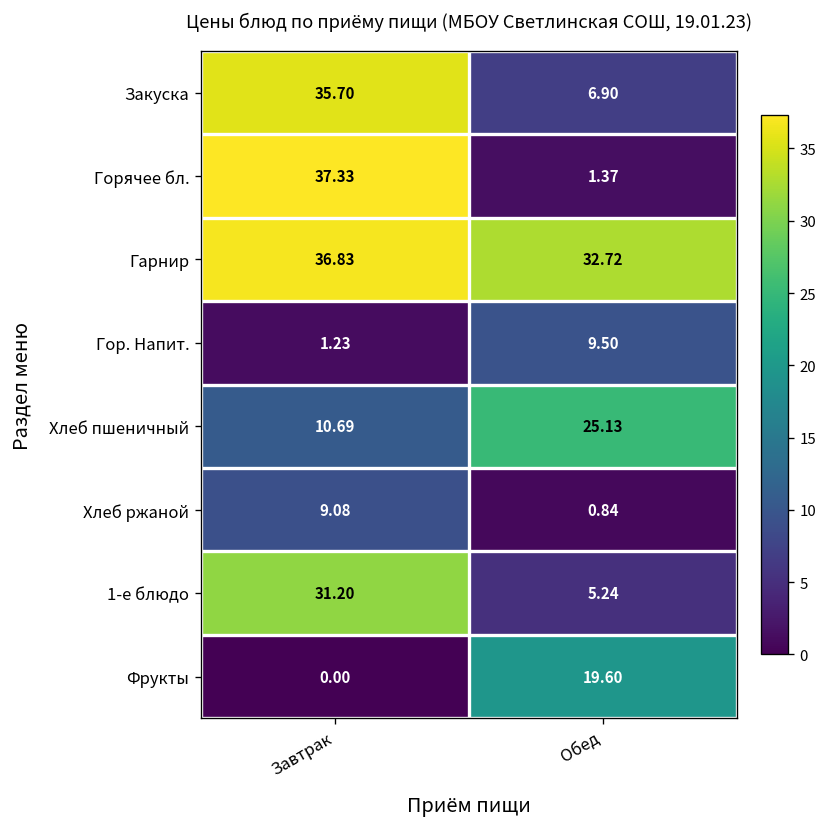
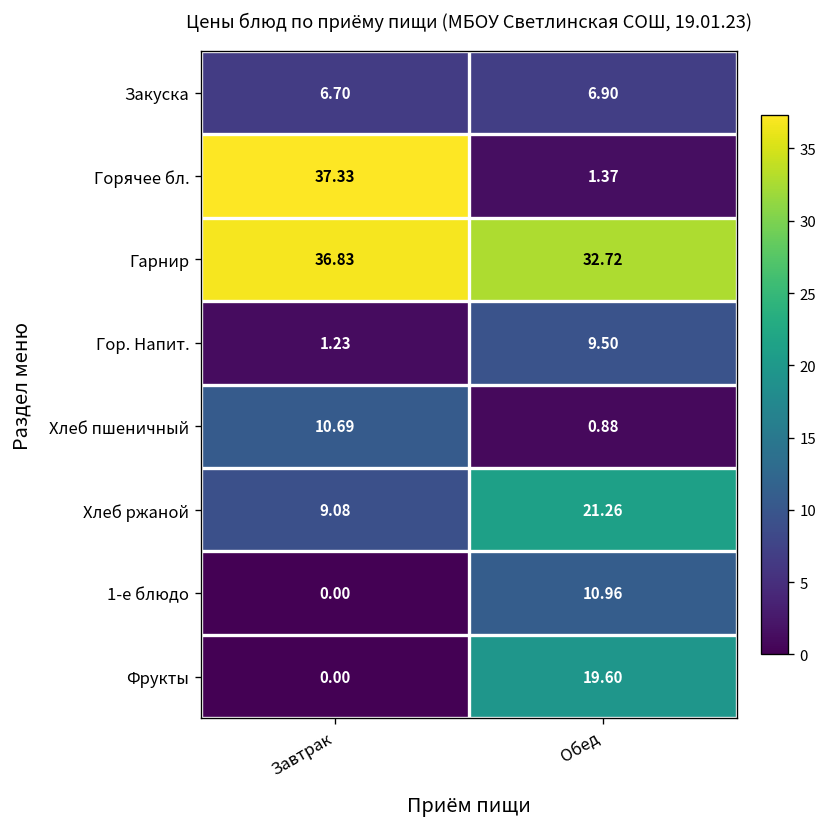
  {
    "Закуска": {
-     "Завтрак": 35.70,
+     "Завтрак": 6.70,
      "Обед": 6.90
    },
    "Горячее бл.": {
      "Завтрак": 37.33,
      "Обед": 1.37
    },
    "Гарнир": {
      "Завтрак": 36.83,
      "Обед": 32.72
    },
    "Гор. Напит.": {
      "Завтрак": 1.23,
      "Обед": 9.50
    },
    "Хлеб пшеничный": {
      "Завтрак": 10.69,
-     "Обед": 25.13
+     "Обед": 0.88
    },
    "Хлеб ржаной": {
      "Завтрак": 9.08,
-     "Обед": 0.84
+     "Обед": 21.26
    },
    "1-е блюдо": {
-     "Завтрак": 31.20,
-     "Обед": 5.24
+     "Завтрак": 0.00,
+     "Обед": 10.96
    },
    "Фрукты": {
      "Завтрак": 0.00,
      "Обед": 19.60
    }
  }
